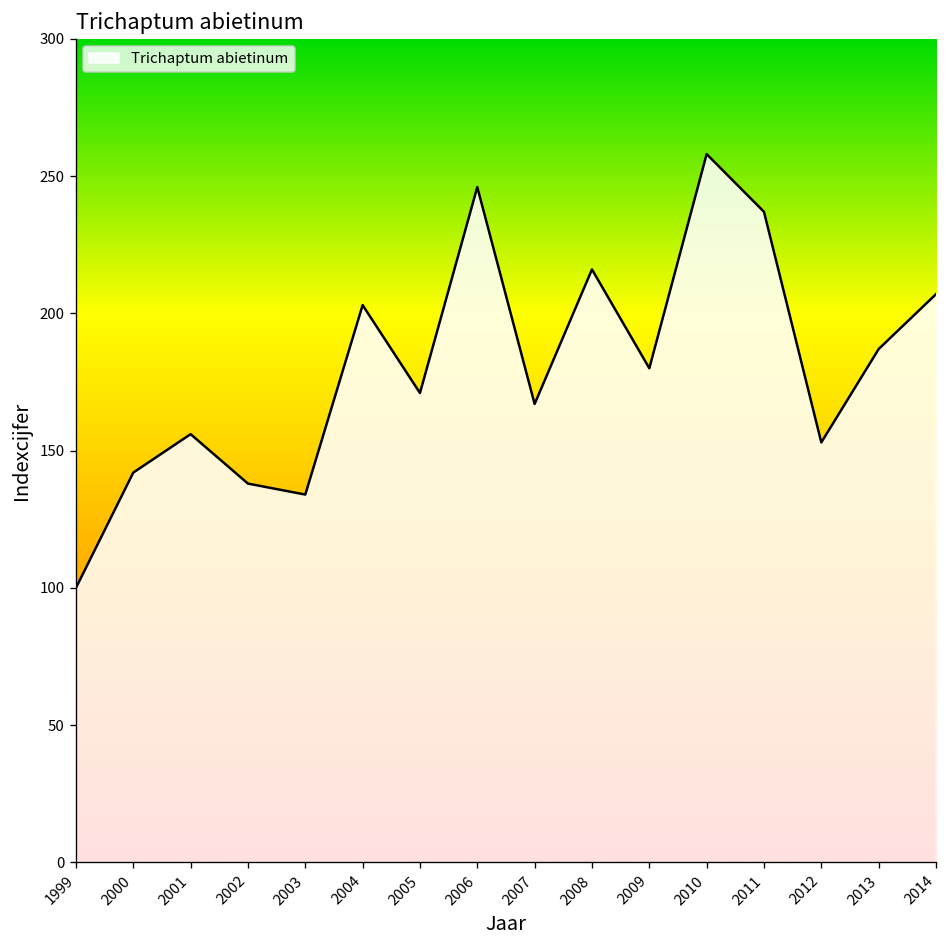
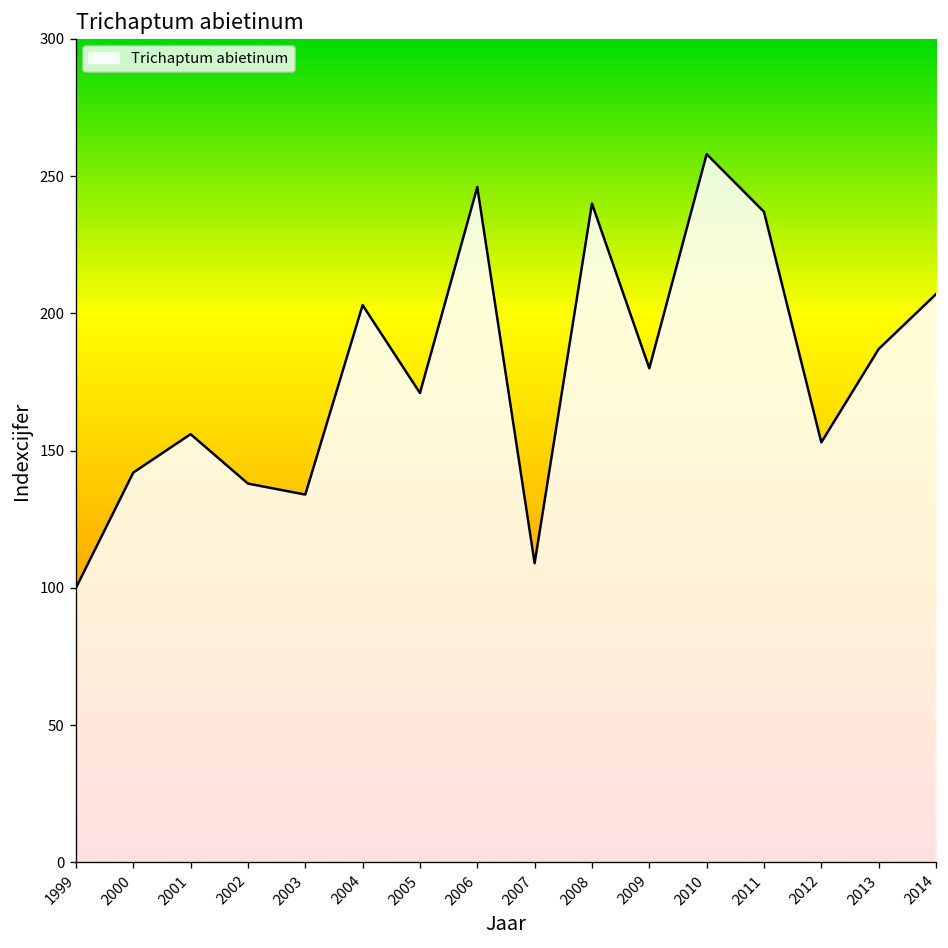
  {
    "1999": 100,
    "2000": 142,
    "2001": 156,
    "2002": 138,
    "2003": 134,
    "2004": 203,
    "2005": 171,
    "2006": 246,
-   "2007": 167,
-   "2008": 216,
+   "2007": 109,
+   "2008": 240,
    "2009": 180,
    "2010": 258,
    "2011": 237,
    "2012": 153,
    "2013": 187,
    "2014": 207
  }
